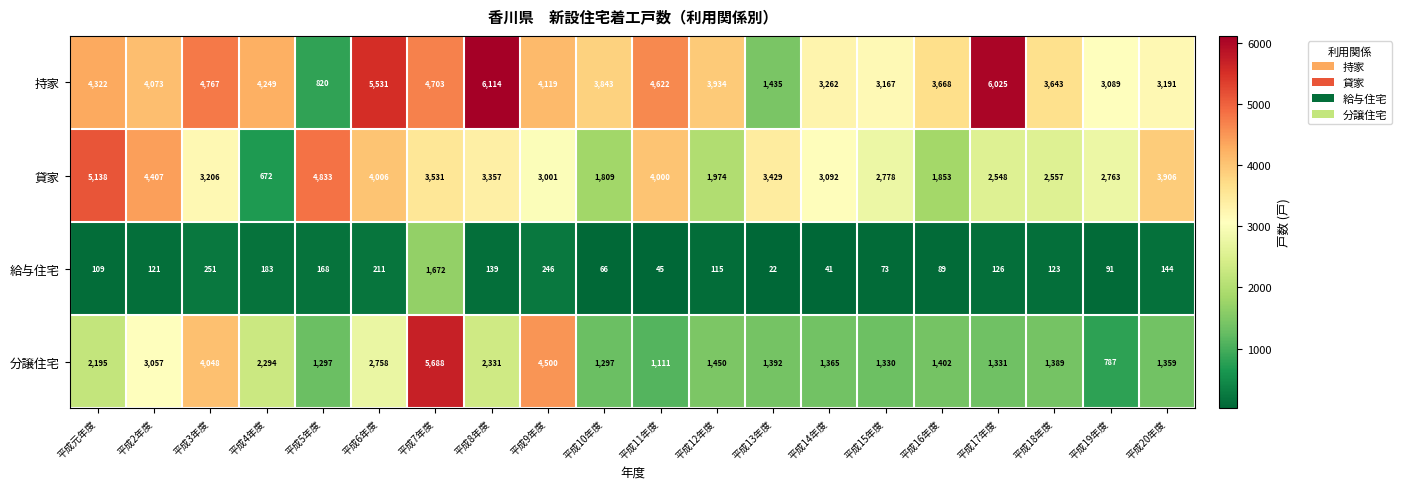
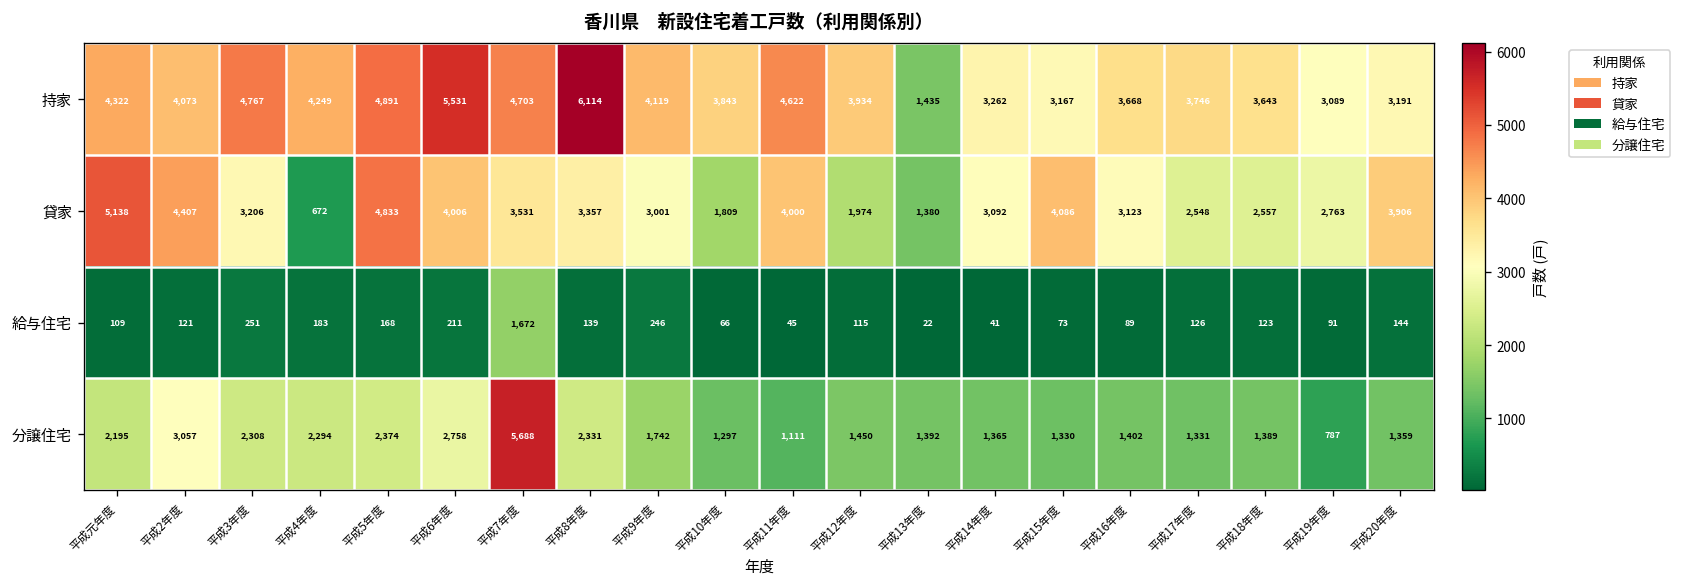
  {
    "持家": {
      "平成元年度": "4,322",
      "平成2年度": "4,073",
      "平成3年度": "4,767",
      "平成4年度": "4,249",
-     "平成5年度": "820",
+     "平成5年度": "4,891",
      "平成6年度": "5,531",
      "平成7年度": "4,703",
      "平成8年度": "6,114",
      "平成9年度": "4,119",
      "平成10年度": "3,843",
      "平成11年度": "4,622",
      "平成12年度": "3,934",
      "平成13年度": "1,435",
      "平成14年度": "3,262",
      "平成15年度": "3,167",
      "平成16年度": "3,668",
-     "平成17年度": "6,025",
+     "平成17年度": "3,746",
      "平成18年度": "3,643",
      "平成19年度": "3,089",
      "平成20年度": "3,191"
    },
    "貸家": {
      "平成元年度": "5,138",
      "平成2年度": "4,407",
      "平成3年度": "3,206",
      "平成4年度": "672",
      "平成5年度": "4,833",
      "平成6年度": "4,006",
      "平成7年度": "3,531",
      "平成8年度": "3,357",
      "平成9年度": "3,001",
      "平成10年度": "1,809",
      "平成11年度": "4,000",
      "平成12年度": "1,974",
-     "平成13年度": "3,429",
+     "平成13年度": "1,380",
      "平成14年度": "3,092",
-     "平成15年度": "2,778",
-     "平成16年度": "1,853",
+     "平成15年度": "4,086",
+     "平成16年度": "3,123",
      "平成17年度": "2,548",
      "平成18年度": "2,557",
      "平成19年度": "2,763",
      "平成20年度": "3,906"
    },
    "給与住宅": {
      "平成元年度": "109",
      "平成2年度": "121",
      "平成3年度": "251",
      "平成4年度": "183",
      "平成5年度": "168",
      "平成6年度": "211",
      "平成7年度": "1,672",
      "平成8年度": "139",
      "平成9年度": "246",
      "平成10年度": "66",
      "平成11年度": "45",
      "平成12年度": "115",
      "平成13年度": "22",
      "平成14年度": "41",
      "平成15年度": "73",
      "平成16年度": "89",
      "平成17年度": "126",
      "平成18年度": "123",
      "平成19年度": "91",
      "平成20年度": "144"
    },
    "分譲住宅": {
      "平成元年度": "2,195",
      "平成2年度": "3,057",
-     "平成3年度": "4,048",
+     "平成3年度": "2,308",
      "平成4年度": "2,294",
-     "平成5年度": "1,297",
+     "平成5年度": "2,374",
      "平成6年度": "2,758",
      "平成7年度": "5,688",
      "平成8年度": "2,331",
-     "平成9年度": "4,500",
+     "平成9年度": "1,742",
      "平成10年度": "1,297",
      "平成11年度": "1,111",
      "平成12年度": "1,450",
      "平成13年度": "1,392",
      "平成14年度": "1,365",
      "平成15年度": "1,330",
      "平成16年度": "1,402",
      "平成17年度": "1,331",
      "平成18年度": "1,389",
      "平成19年度": "787",
      "平成20年度": "1,359"
    }
  }
